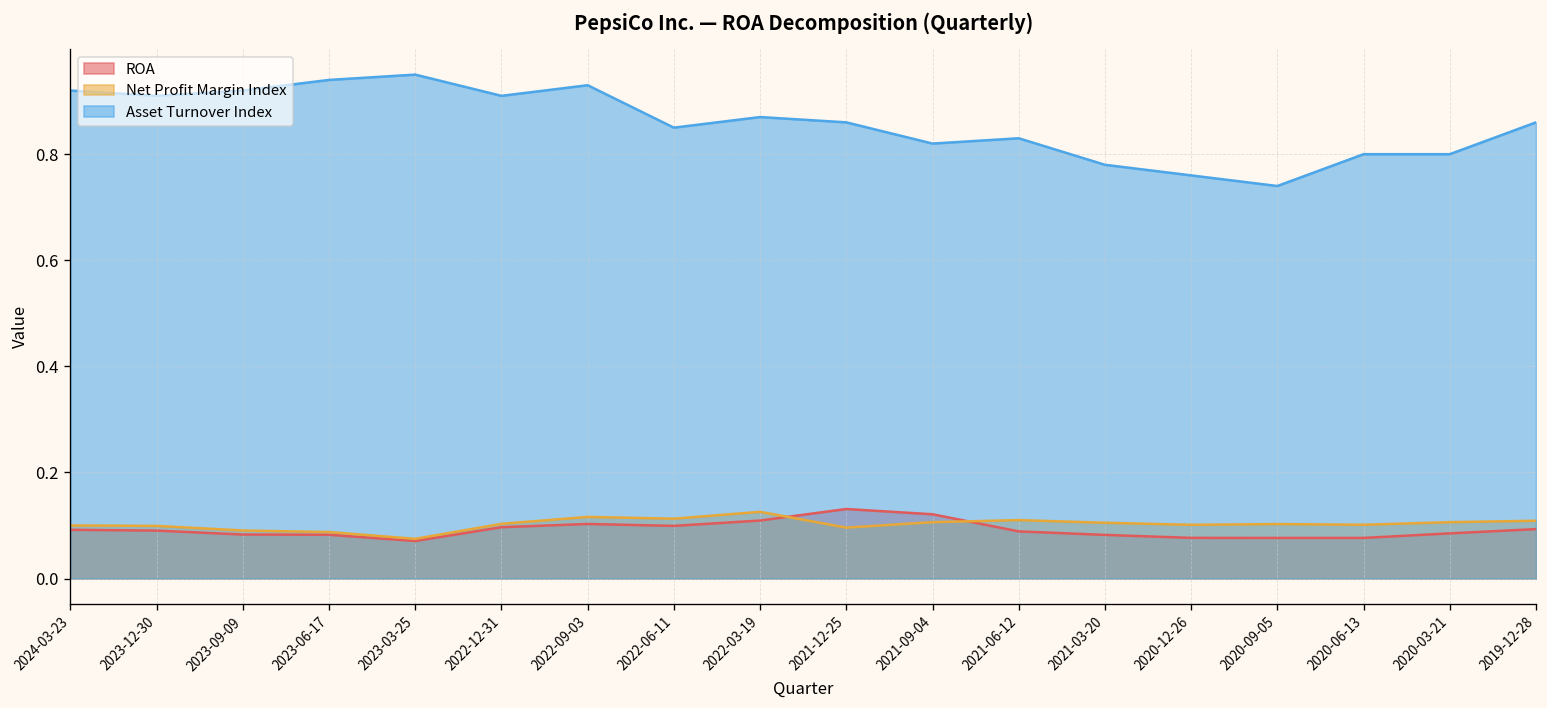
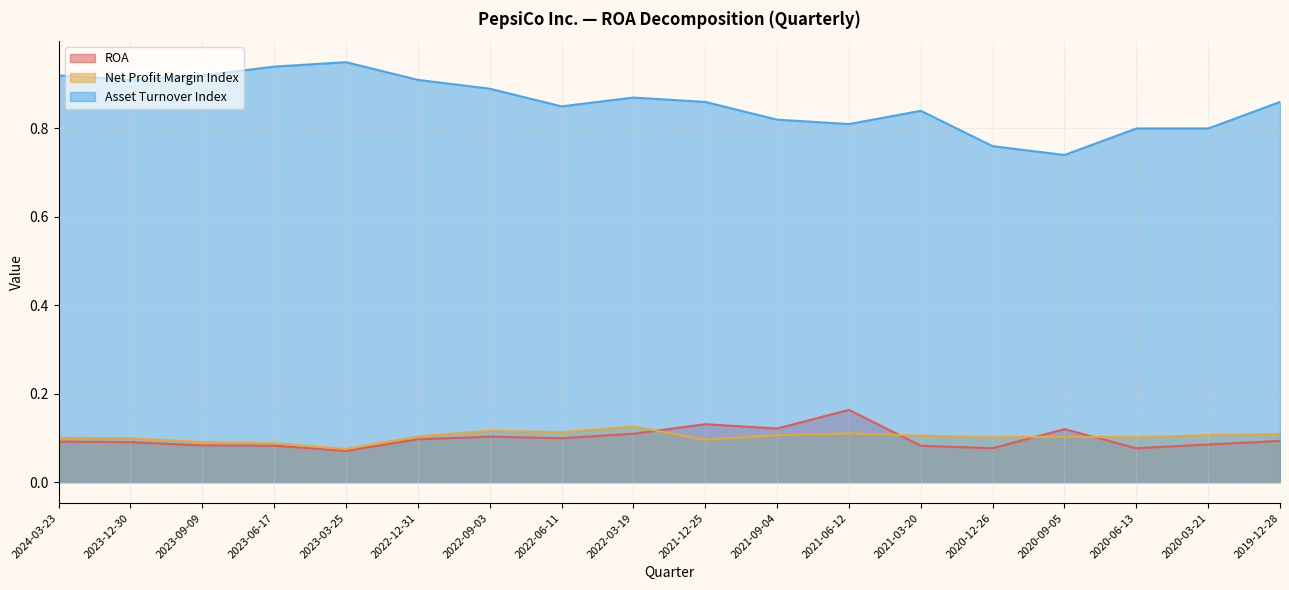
  {
    "ROA": {
      "2024-03-23": 0.09,
      "2023-12-30": 0.09,
      "2023-09-09": 0.08,
      "2022-12-31": 0.10,
      "2022-09-03": 0.10,
      "2022-06-11": 0.10,
      "2022-03-19": 0.11,
      "2021-12-25": 0.13,
      "2021-09-04": 0.12,
-     "2021-06-12": 0.09,
+     "2021-06-12": 0.16,
      "2021-03-20": 0.08,
      "2020-12-26": 0.08,
-     "2020-09-05": 0.08,
+     "2020-09-05": 0.12,
      "2020-06-13": 0.08,
      "2020-03-21": 0.09,
      "2019-12-28": 0.09
    },
    "Net Profit Margin Index": {
      "2024-03-23": 0.10,
      "2023-12-30": 0.10,
      "2023-09-09": 0.09,
      "2022-12-31": 0.10,
      "2022-09-03": 0.12,
      "2022-06-11": 0.11,
      "2022-03-19": 0.13,
      "2021-12-25": 0.10,
      "2021-09-04": 0.11,
      "2021-06-12": 0.11,
      "2021-03-20": 0.11,
      "2020-12-26": 0.10,
      "2020-09-05": 0.10,
      "2020-06-13": 0.10,
      "2020-03-21": 0.11,
      "2019-12-28": 0.11
    },
    "Asset Turnover Index": {
      "2024-03-23": 0.92,
      "2023-06-17": 0.94,
      "2023-03-25": 0.95,
      "2022-12-31": 0.91,
-     "2022-09-03": 0.93,
+     "2022-09-03": 0.89,
      "2022-06-11": 0.85,
      "2022-03-19": 0.87,
      "2021-12-25": 0.86,
      "2021-09-04": 0.82,
-     "2021-06-12": 0.83,
-     "2021-03-20": 0.78,
+     "2021-06-12": 0.81,
+     "2021-03-20": 0.84,
      "2020-12-26": 0.76,
      "2020-09-05": 0.74,
      "2020-06-13": 0.80,
      "2020-03-21": 0.80,
      "2019-12-28": 0.86
    }
  }
